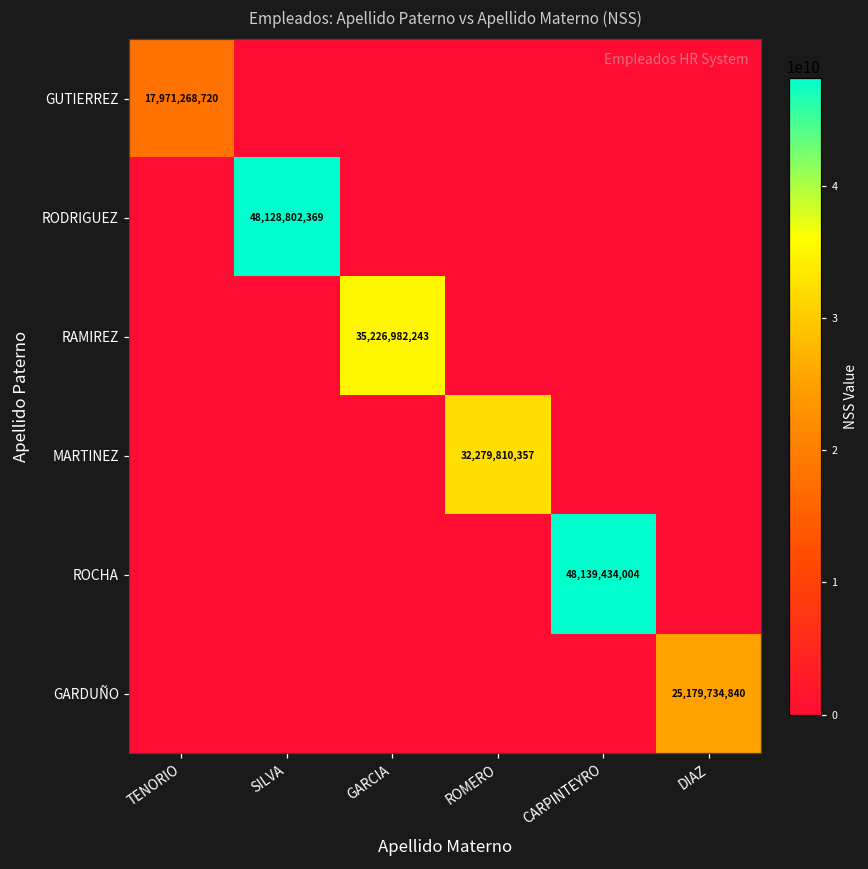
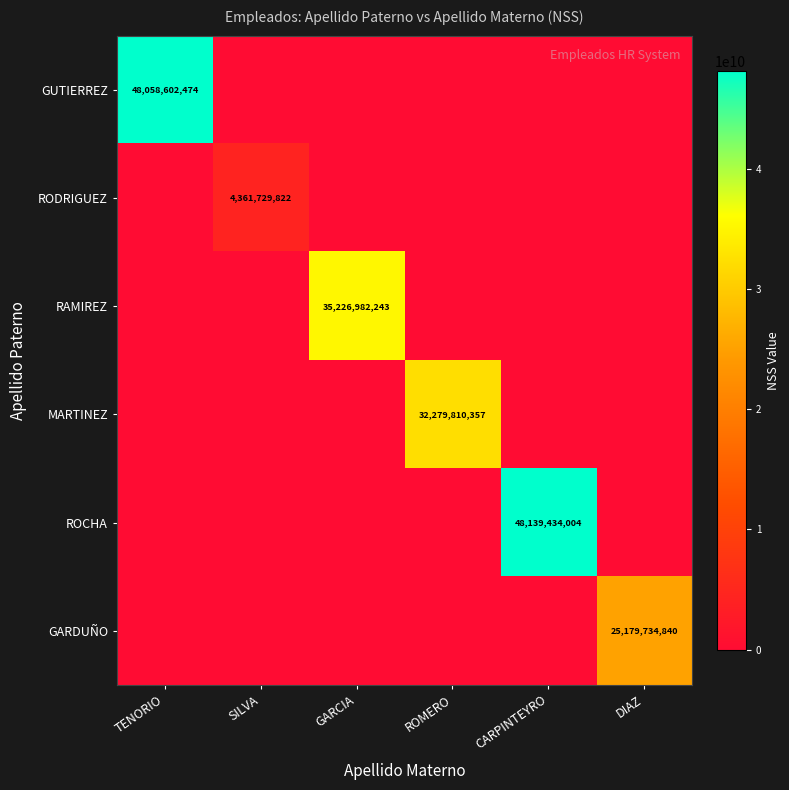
  {
    "GUTIERREZ": {
-     "TENORIO": "17,971,268,720"
+     "TENORIO": "48,058,602,474"
    },
    "RODRIGUEZ": {
-     "SILVA": "48,128,802,369"
+     "SILVA": "4,361,729,822"
    },
    "RAMIREZ": {
      "GARCIA": "35,226,982,243"
    },
    "MARTINEZ": {
      "ROMERO": "32,279,810,357"
    },
    "ROCHA": {
      "CARPINTEYRO": "48,139,434,004"
    },
    "GARDUÑO": {
      "DIAZ": "25,179,734,840"
    }
  }
